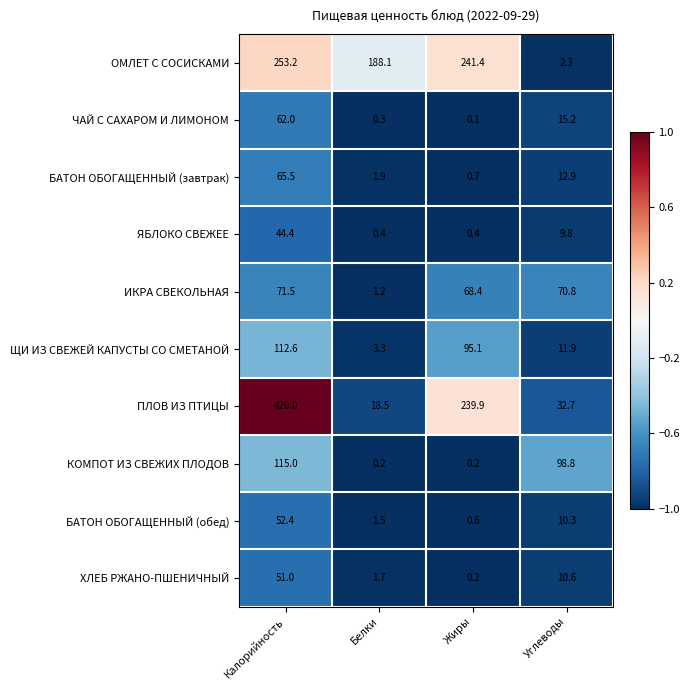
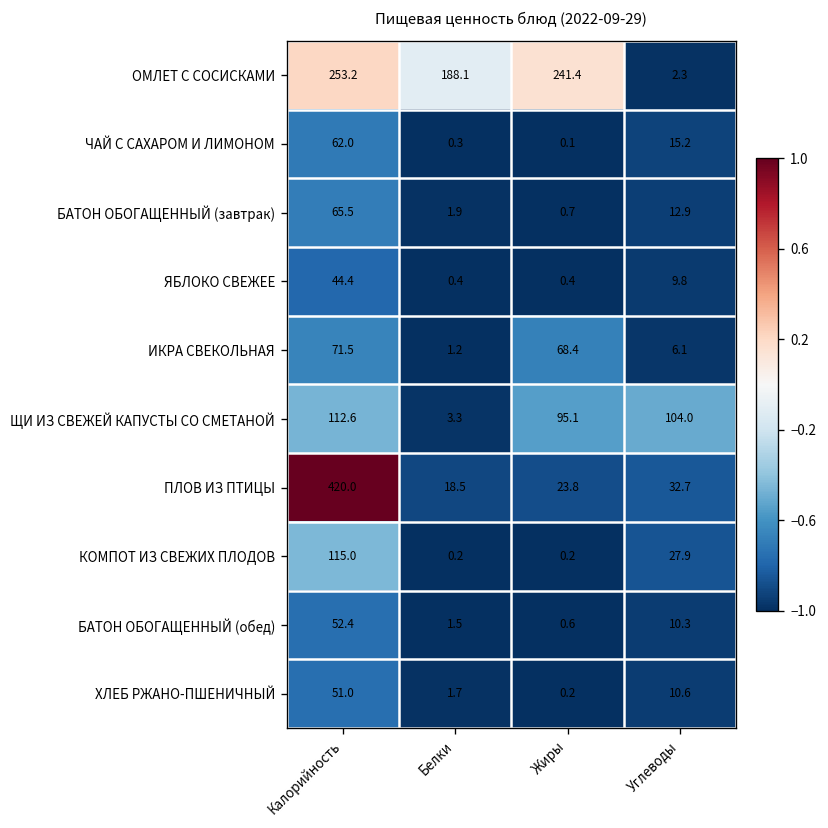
  {
    "ОМЛЕТ С СОСИСКАМИ": {
      "Калорийность": 253.2,
      "Белки": 188.1,
      "Жиры": 241.4,
      "Углеводы": 2.3
    },
    "ЧАЙ С САХАРОМ И ЛИМОНОМ": {
      "Калорийность": 62.0,
      "Белки": 0.3,
      "Жиры": 0.1,
      "Углеводы": 15.2
    },
    "БАТОН ОБОГАЩЕННЫЙ (завтрак)": {
      "Калорийность": 65.5,
      "Белки": 1.9,
      "Жиры": 0.7,
      "Углеводы": 12.9
    },
    "ЯБЛОКО СВЕЖЕЕ": {
      "Калорийность": 44.4,
      "Белки": 0.4,
      "Жиры": 0.4,
      "Углеводы": 9.8
    },
    "ИКРА СВЕКОЛЬНАЯ": {
      "Калорийность": 71.5,
      "Белки": 1.2,
      "Жиры": 68.4,
-     "Углеводы": 70.8
+     "Углеводы": 6.1
    },
    "ЩИ ИЗ СВЕЖЕЙ КАПУСТЫ СО СМЕТАНОЙ": {
      "Калорийность": 112.6,
      "Белки": 3.3,
      "Жиры": 95.1,
-     "Углеводы": 11.9
+     "Углеводы": 104.0
    },
    "ПЛОВ ИЗ ПТИЦЫ": {
      "Калорийность": 420.0,
      "Белки": 18.5,
-     "Жиры": 239.9,
+     "Жиры": 23.8,
      "Углеводы": 32.7
    },
    "КОМПОТ ИЗ СВЕЖИХ ПЛОДОВ": {
      "Калорийность": 115.0,
      "Белки": 0.2,
      "Жиры": 0.2,
-     "Углеводы": 98.8
+     "Углеводы": 27.9
    },
    "БАТОН ОБОГАЩЕННЫЙ (обед)": {
      "Калорийность": 52.4,
      "Белки": 1.5,
      "Жиры": 0.6,
      "Углеводы": 10.3
    },
    "ХЛЕБ РЖАНО-ПШЕНИЧНЫЙ": {
      "Калорийность": 51.0,
      "Белки": 1.7,
      "Жиры": 0.2,
      "Углеводы": 10.6
    }
  }
